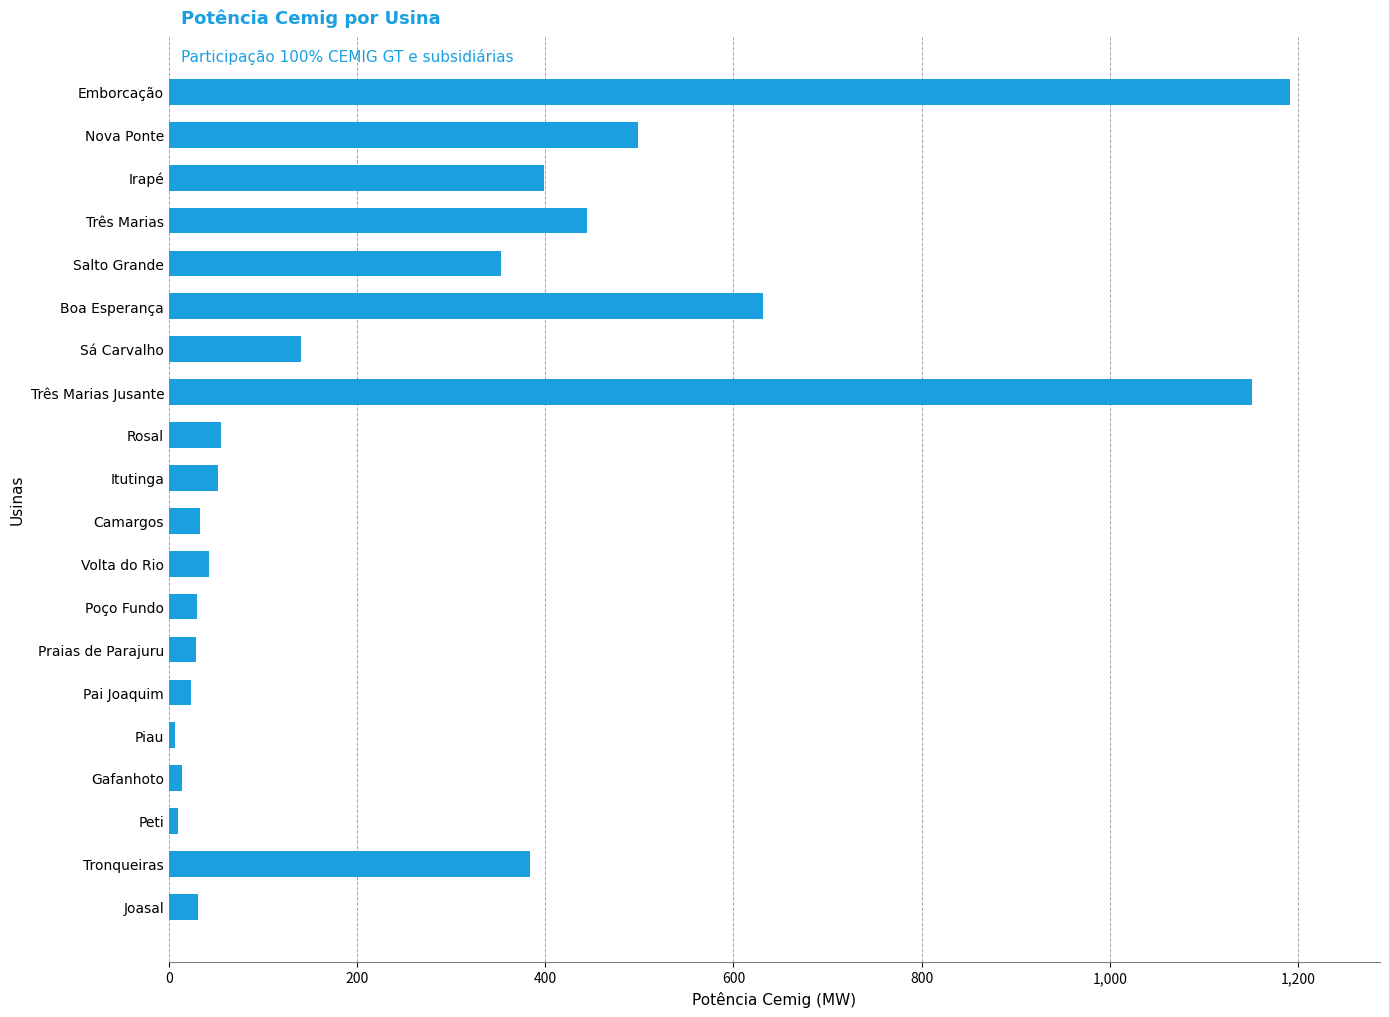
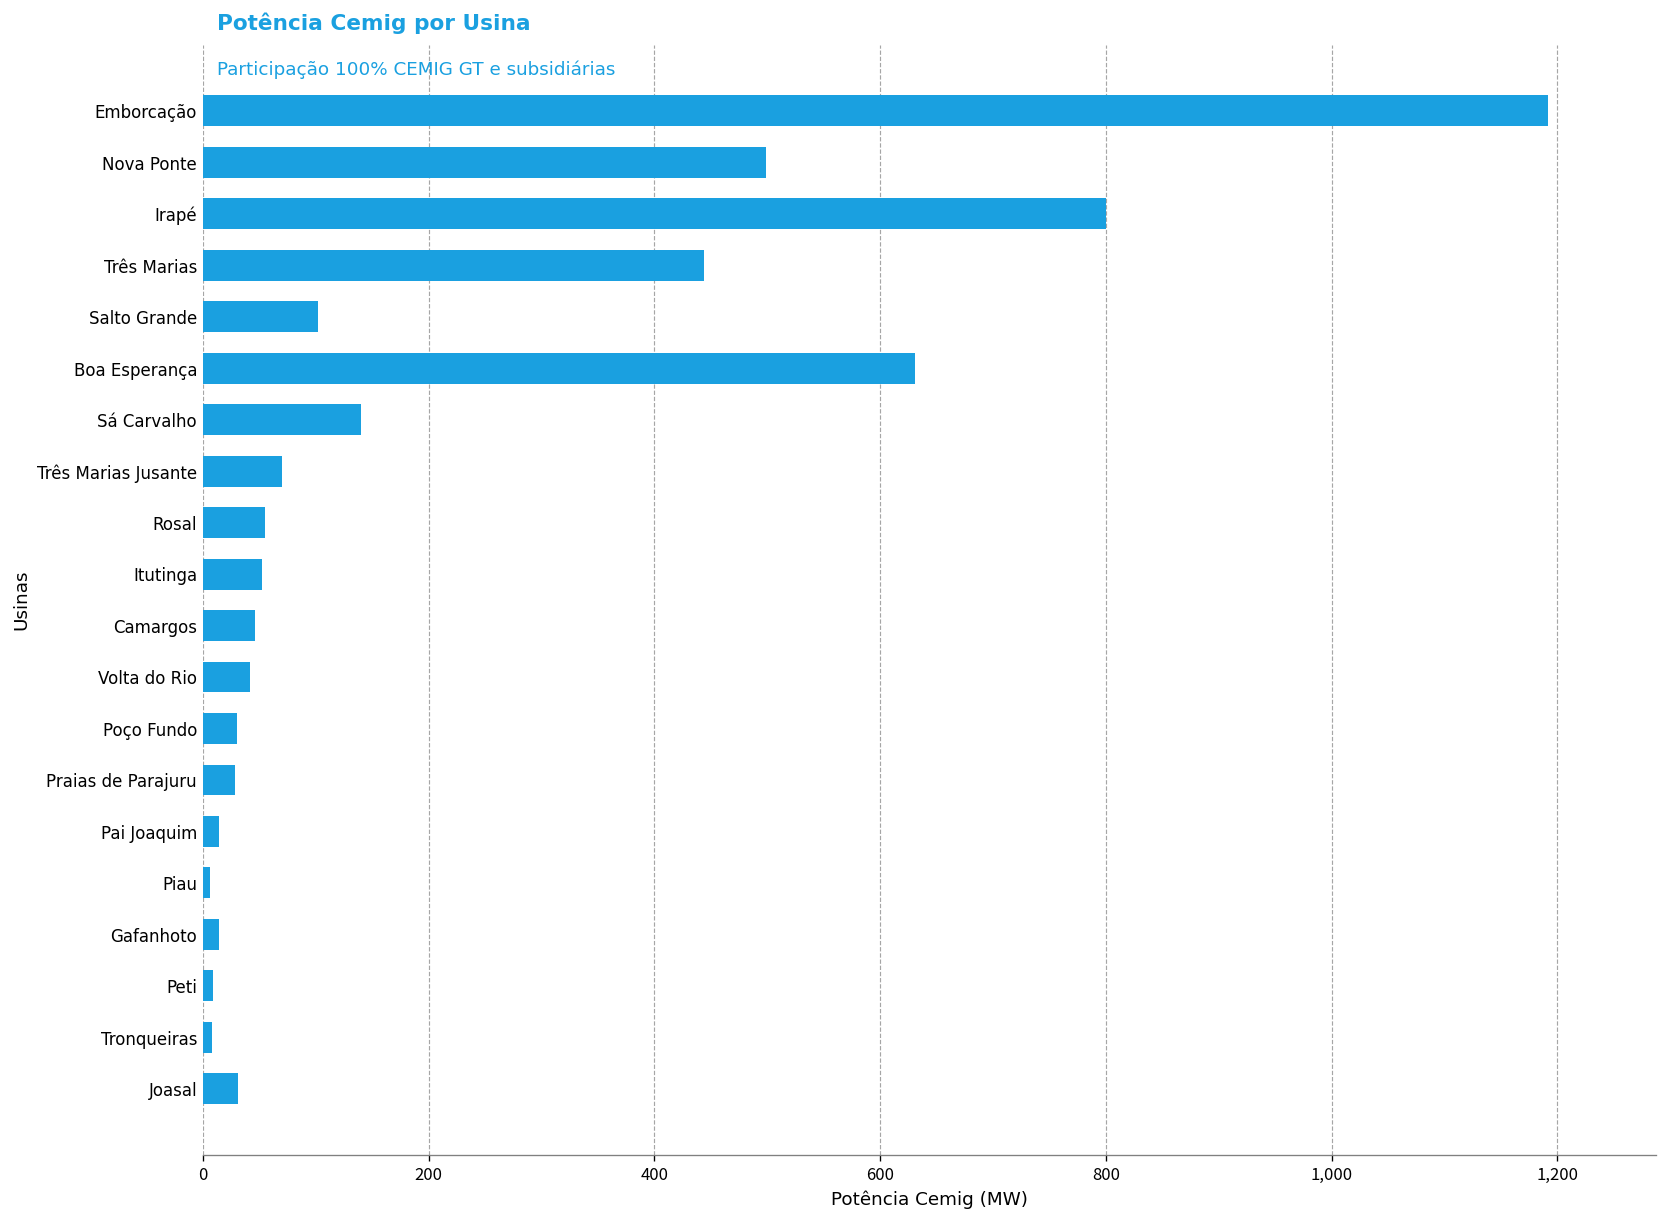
  {
    "Emborcação": "1,190",
    "Nova Ponte": "500",
-   "Irapé": "400",
+   "Irapé": "800",
    "Três Marias": "440",
-   "Salto Grande": "350",
+   "Salto Grande": "100",
    "Boa Esperança": "630",
    "Sá Carvalho": "140",
-   "Três Marias Jusante": "1,150",
+   "Três Marias Jusante": "70",
    "Rosal": "60",
    "Itutinga": "50",
-   "Camargos": "30",
+   "Camargos": "50",
    "Volta do Rio": "40",
    "Poço Fundo": "30",
    "Praias de Parajuru": "30",
-   "Pai Joaquim": "20",
+   "Pai Joaquim": "10",
    "Piau": "10",
    "Gafanhoto": "10",
    "Peti": "10",
-   "Tronqueiras": "380",
+   "Tronqueiras": "10",
    "Joasal": "30"
  }
